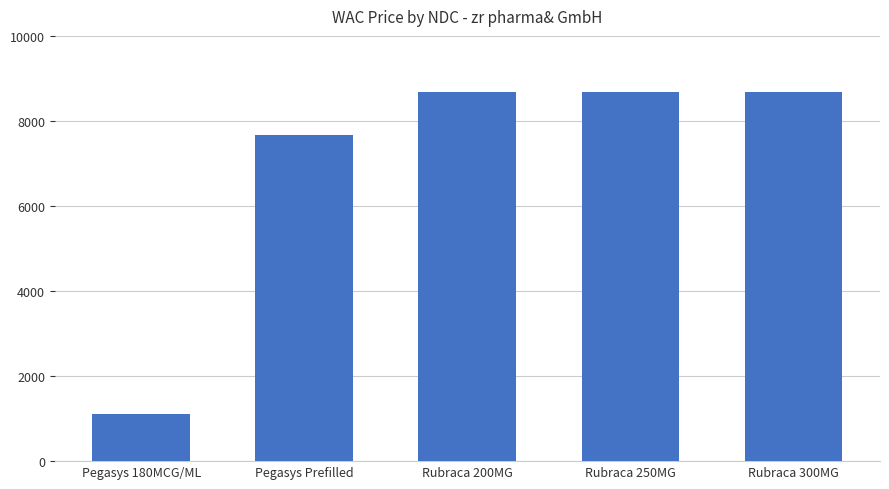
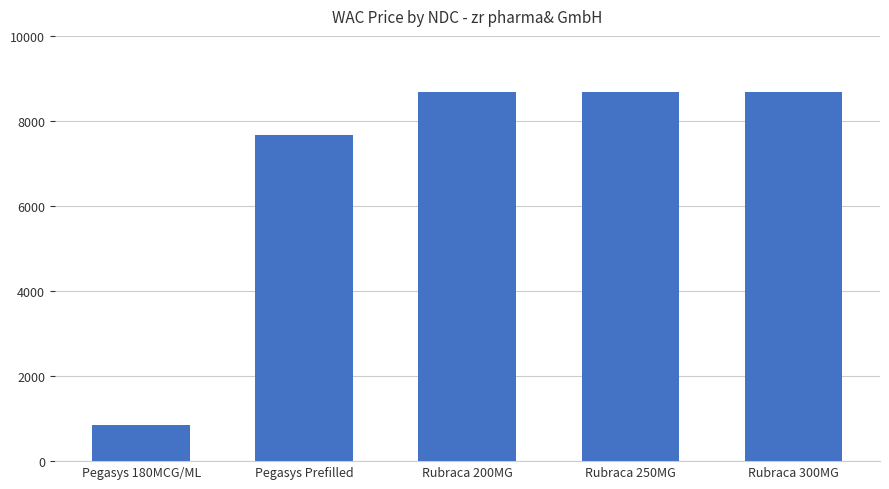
  {
-   "Pegasys 180MCG/ML": 1100,
+   "Pegasys 180MCG/ML": 800,
    "Pegasys Prefilled": 7700,
    "Rubraca 200MG": 8700,
    "Rubraca 250MG": 8700,
    "Rubraca 300MG": 8700
  }
